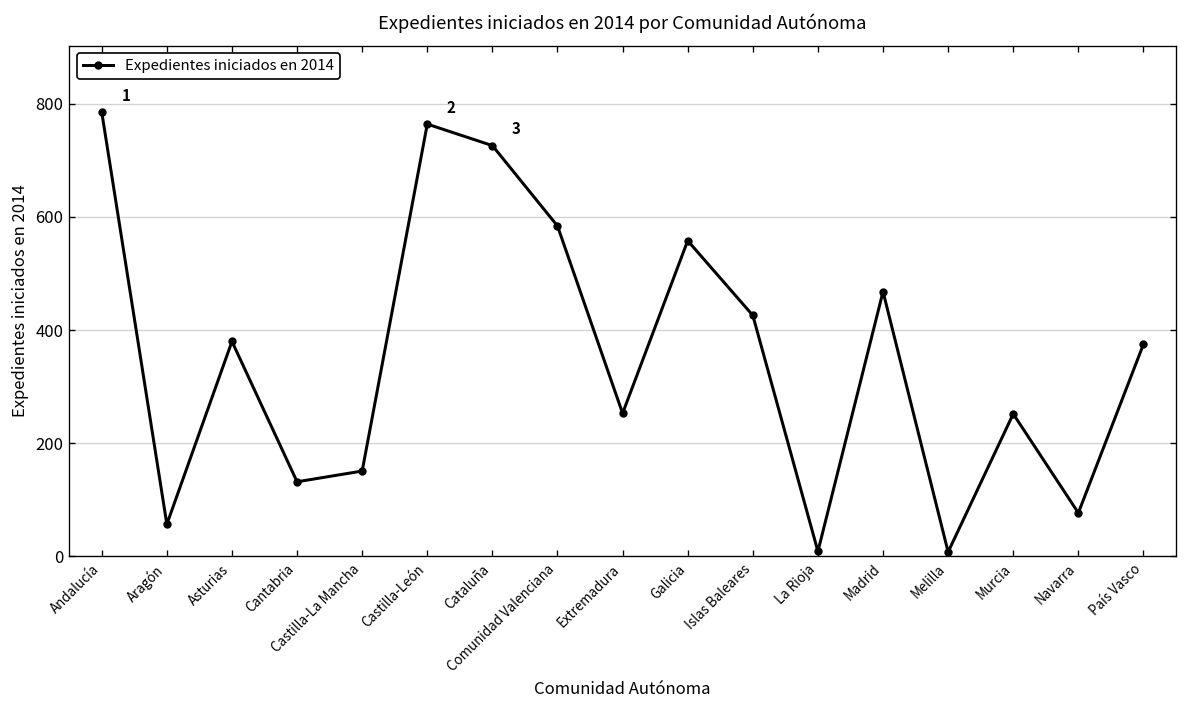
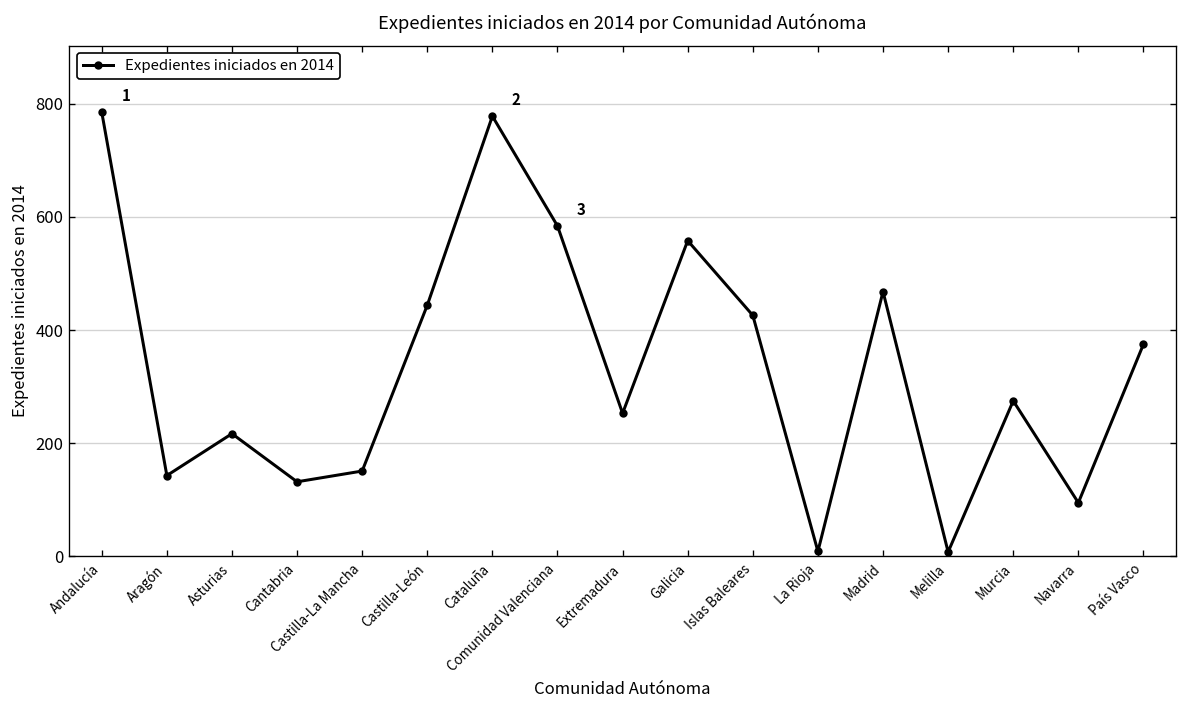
  {
-   "Aragón": 60,
-   "Asturias": 380,
+   "Aragón": 140,
+   "Asturias": 220,
    "Cantabria": 130,
    "Castilla-La Mancha": 150,
-   "Castilla-León": 760,
-   "Cataluña": 730,
+   "Castilla-León": 440,
+   "Cataluña": 780,
    "Comunidad Valenciana": 580,
    "Extremadura": 250,
    "Galicia": 560,
    "Islas Baleares": 430,
    "La Rioja": 10,
    "Madrid": 470,
    "Melilla": 10,
-   "Murcia": 250,
-   "Navarra": 80,
+   "Murcia": 280,
+   "Navarra": 100,
    "País Vasco": 380
  }
